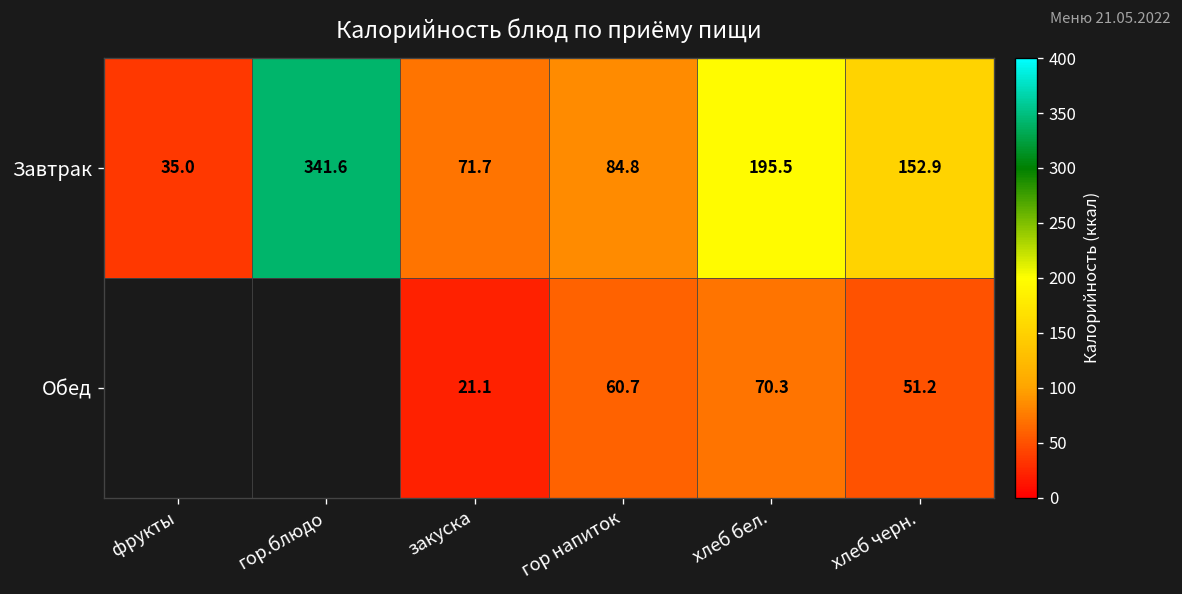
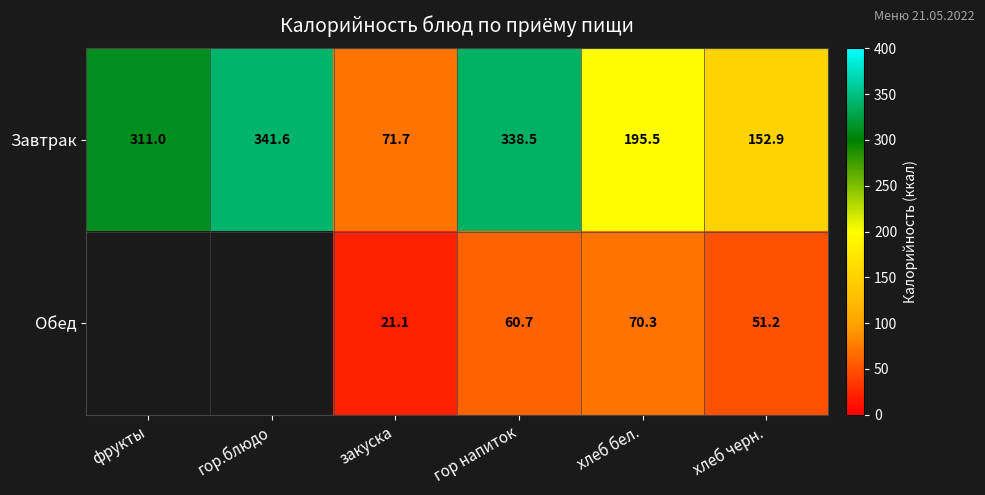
  {
    "Завтрак": {
-     "фрукты": 35.0,
+     "фрукты": 311.0,
      "гор.блюдо": 341.6,
      "закуска": 71.7,
-     "гор напиток": 84.8,
+     "гор напиток": 338.5,
      "хлеб бел.": 195.5,
      "хлеб черн.": 152.9
    },
    "Обед": {
      "закуска": 21.1,
      "гор напиток": 60.7,
      "хлеб бел.": 70.3,
      "хлеб черн.": 51.2
    }
  }
